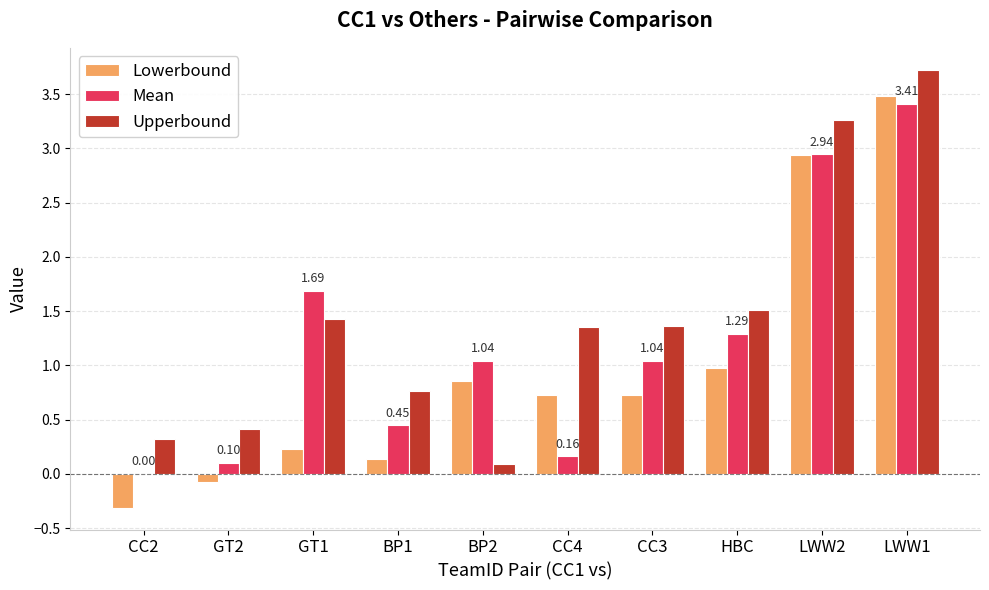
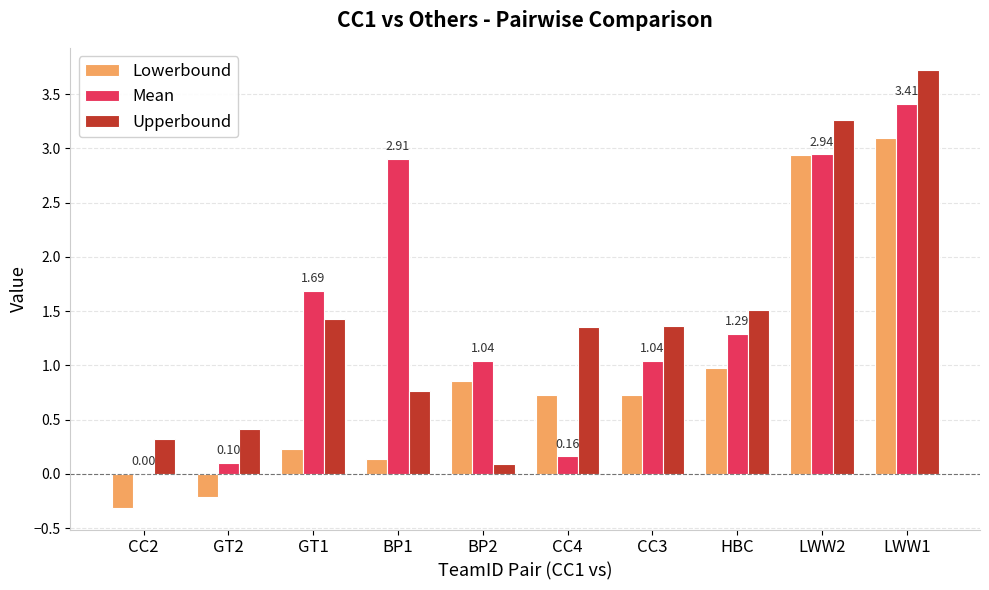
  {
    "Lowerbound": {
      "CC2": -0.31,
-     "GT2": -0.08,
+     "GT2": -0.21,
      "GT1": 0.22,
      "BP1": 0.13,
      "BP2": 0.86,
      "CC4": 0.73,
      "CC3": 0.73,
      "HBC": 0.98,
-     "LWW1": 3.48
+     "LWW1": 3.10
    },
    "Mean": {
      "CC2": 0.00,
      "GT2": 0.10,
      "GT1": 1.69,
-     "BP1": 0.45,
+     "BP1": 2.91,
      "BP2": 1.04,
      "CC4": 0.16,
      "CC3": 1.04,
      "HBC": 1.29,
      "LWW2": 2.94,
      "LWW1": 3.41
    },
    "Upperbound": {
      "CC2": 0.32,
      "GT2": 0.41,
      "GT1": 1.43,
      "BP1": 0.76,
      "BP2": 0.09,
      "CC4": 1.35,
      "CC3": 1.36,
      "HBC": 1.51,
      "LWW2": 3.26,
      "LWW1": 3.72
    }
  }
